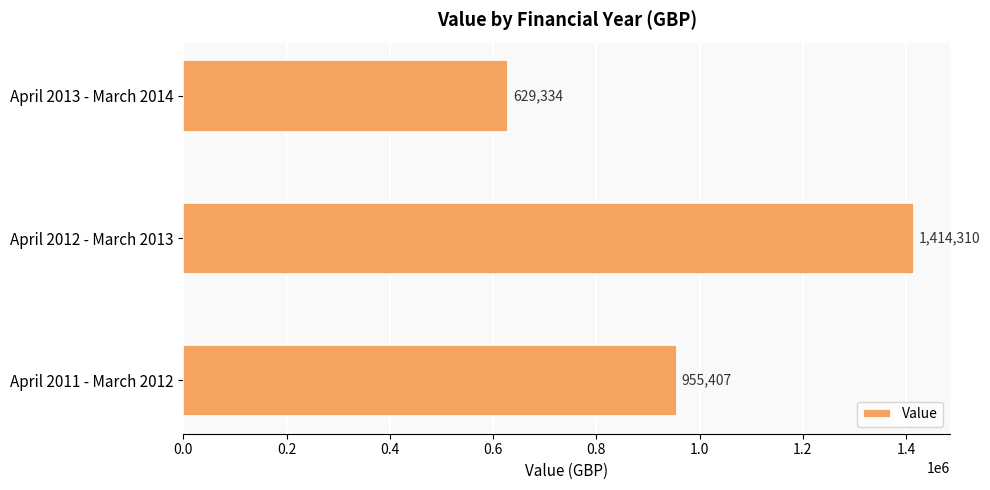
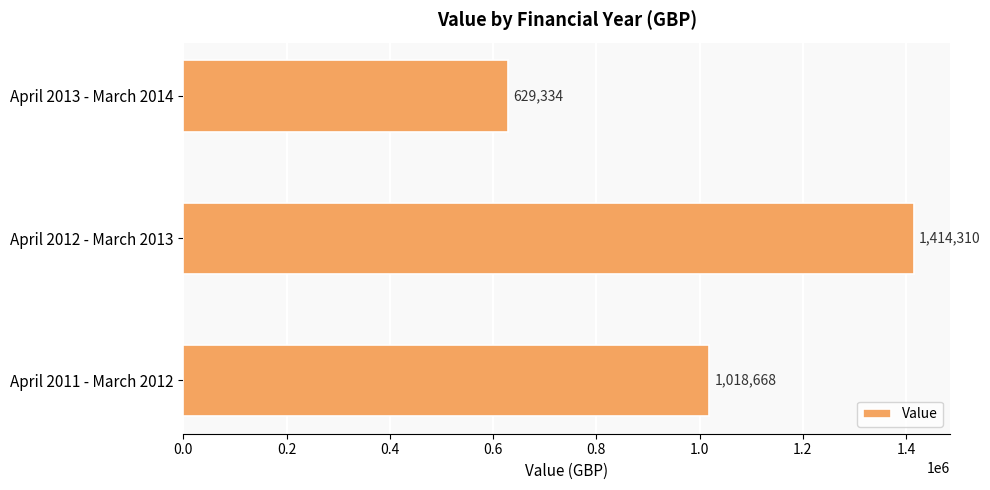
  {
    "April 2013 - March 2014": "629,334",
    "April 2012 - March 2013": "1,414,310",
-   "April 2011 - March 2012": "955,407"
+   "April 2011 - March 2012": "1,018,668"
  }
